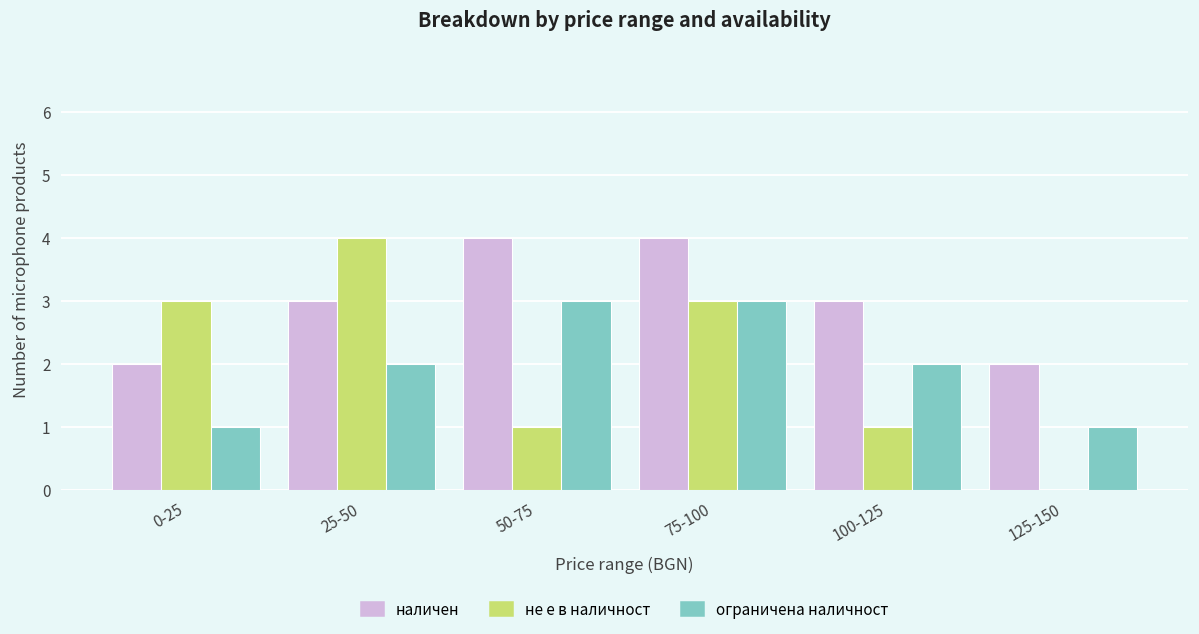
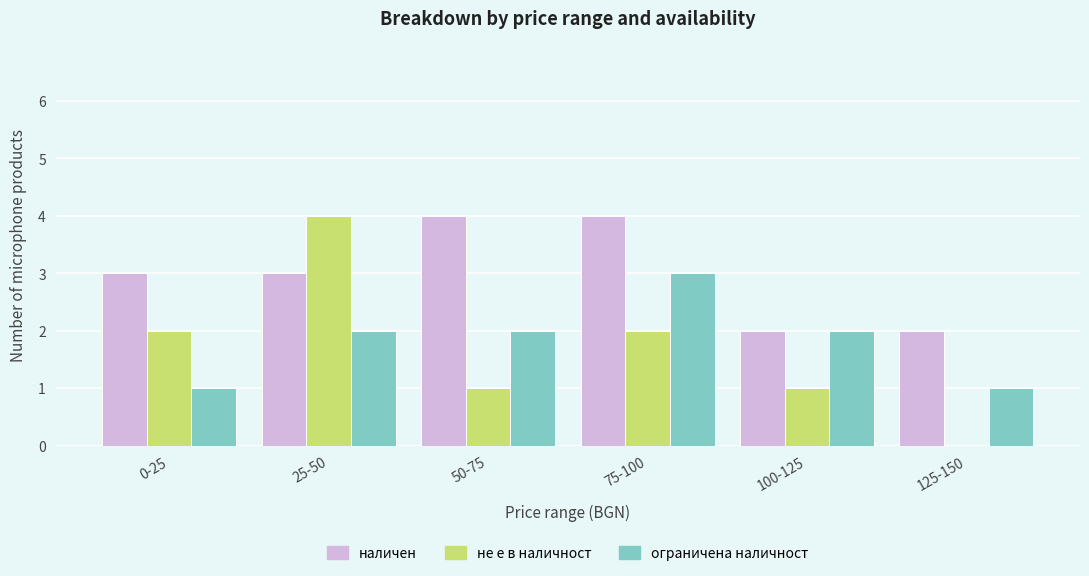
  {
    "наличен": {
-     "0-25": 2,
+     "0-25": 3,
      "25-50": 3,
      "50-75": 4,
      "75-100": 4,
-     "100-125": 3,
+     "100-125": 2,
      "125-150": 2
    },
    "не е в наличност": {
-     "0-25": 3,
+     "0-25": 2,
      "25-50": 4,
      "50-75": 1,
-     "75-100": 3,
+     "75-100": 2,
      "100-125": 1,
      "125-150": 0
    },
    "ограничена наличност": {
      "0-25": 1,
      "25-50": 2,
-     "50-75": 3,
+     "50-75": 2,
      "75-100": 3,
      "100-125": 2,
      "125-150": 1
    }
  }
